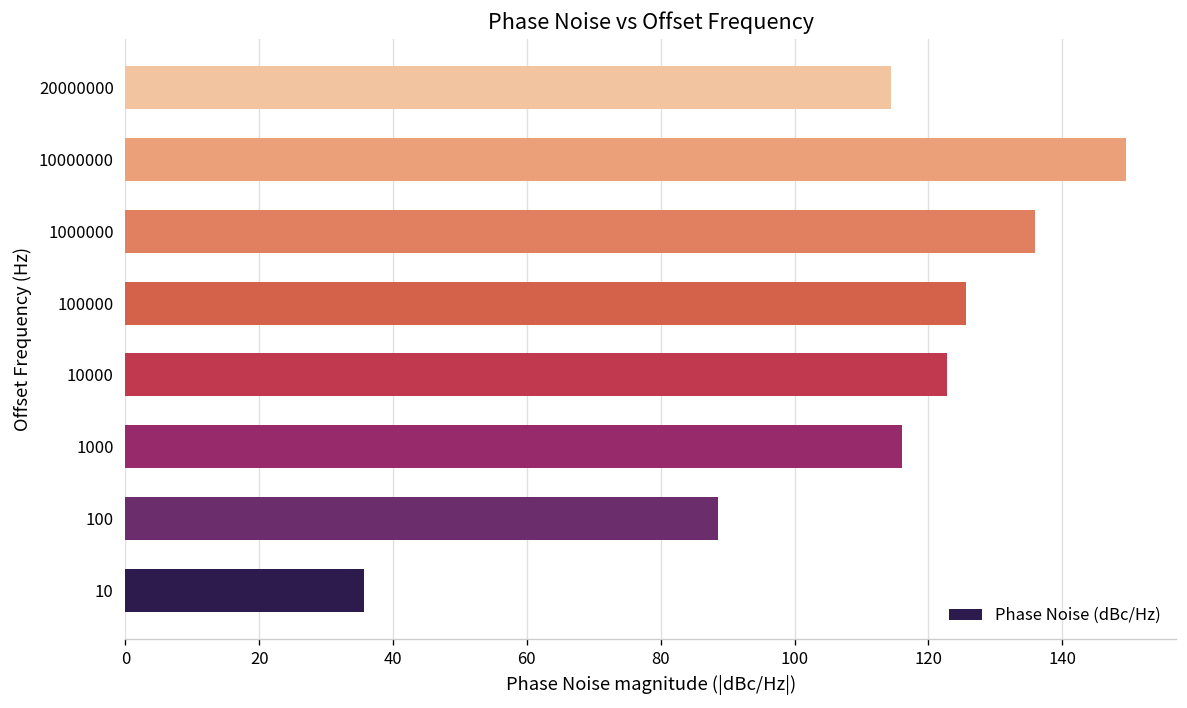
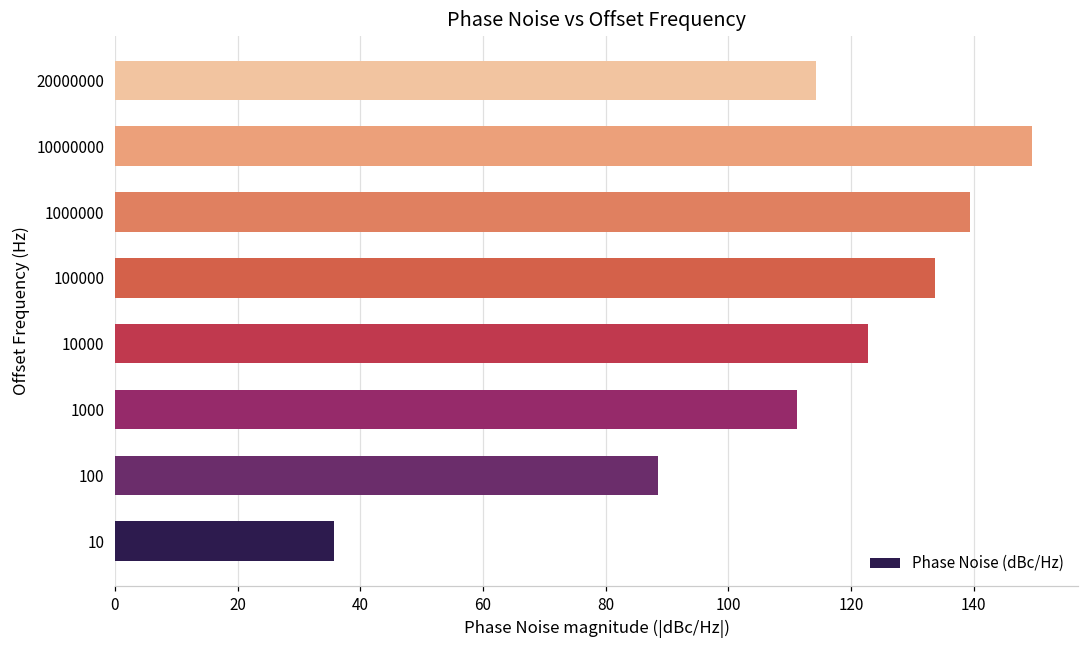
  {
    "20000000": 114,
    "10000000": 150,
-   "1000000": 136,
-   "100000": 126,
+   "1000000": 139,
+   "100000": 134,
    "10000": 123,
-   "1000": 116,
+   "1000": 111,
    "100": 89,
    "10": 36
  }
